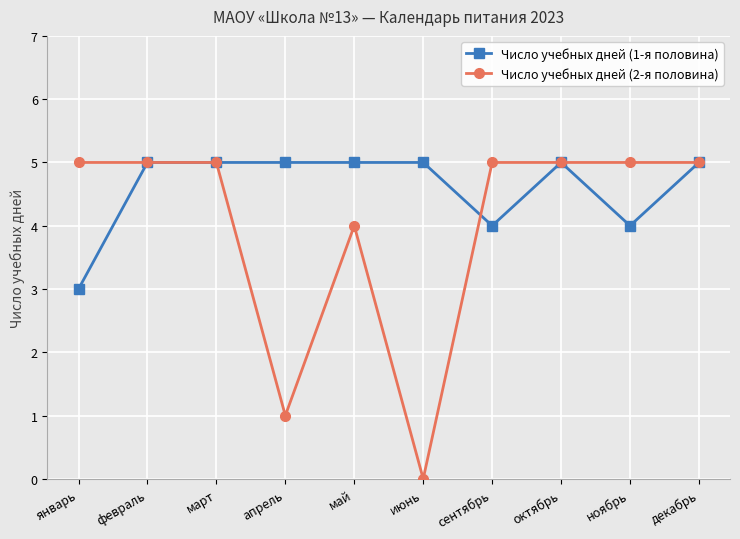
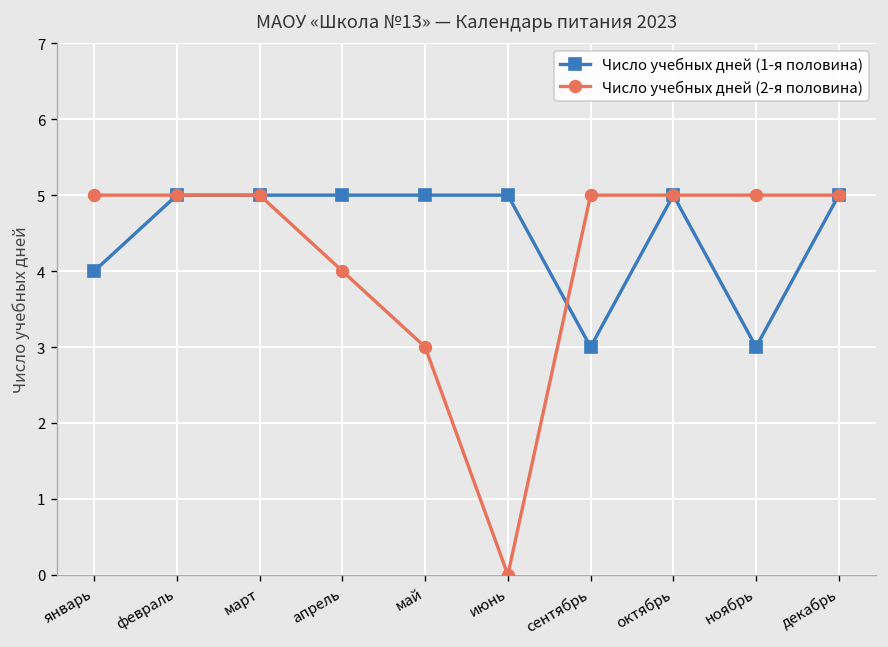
  {
    "Число учебных дней (1-я половина)": {
-     "январь": 3,
+     "январь": 4,
      "апрель": 5,
      "май": 5,
      "июнь": 5,
-     "сентябрь": 4,
-     "ноябрь": 4
+     "сентябрь": 3,
+     "ноябрь": 3
    },
    "Число учебных дней (2-я половина)": {
      "январь": 5,
-     "апрель": 1,
-     "май": 4,
+     "апрель": 4,
+     "май": 3,
      "июнь": 0,
      "сентябрь": 5,
      "ноябрь": 5
    }
  }
